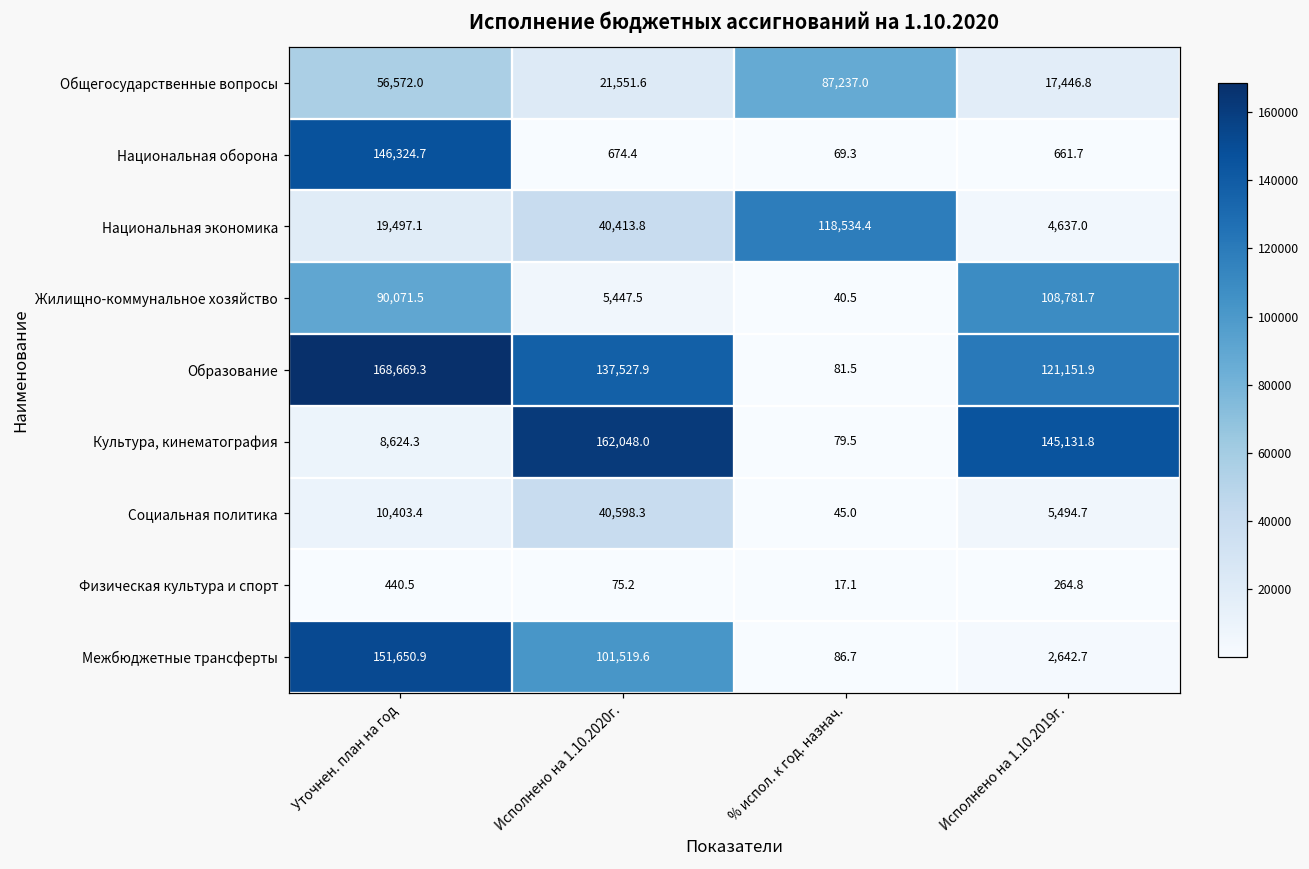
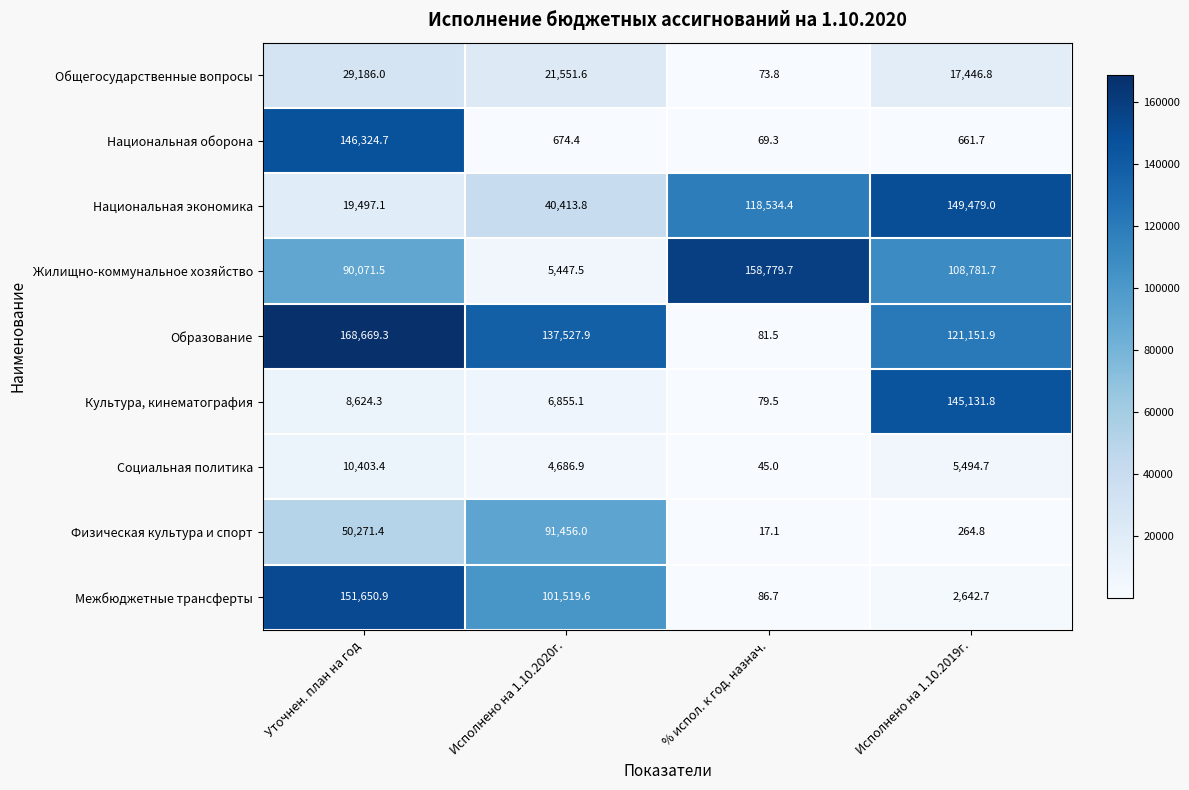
  {
    "Общегосударственные вопросы": {
-     "Уточнен. план на год": "56,572.0",
+     "Уточнен. план на год": "29,186.0",
      "Исполнено на 1.10.2020г.": "21,551.6",
-     "% испол. к год. назнач.": "87,237.0",
+     "% испол. к год. назнач.": "73.8",
      "Исполнено на 1.10.2019г.": "17,446.8"
    },
    "Национальная оборона": {
      "Уточнен. план на год": "146,324.7",
      "Исполнено на 1.10.2020г.": "674.4",
      "% испол. к год. назнач.": "69.3",
      "Исполнено на 1.10.2019г.": "661.7"
    },
    "Национальная экономика": {
      "Уточнен. план на год": "19,497.1",
      "Исполнено на 1.10.2020г.": "40,413.8",
      "% испол. к год. назнач.": "118,534.4",
-     "Исполнено на 1.10.2019г.": "4,637.0"
+     "Исполнено на 1.10.2019г.": "149,479.0"
    },
    "Жилищно-коммунальное хозяйство": {
      "Уточнен. план на год": "90,071.5",
      "Исполнено на 1.10.2020г.": "5,447.5",
-     "% испол. к год. назнач.": "40.5",
+     "% испол. к год. назнач.": "158,779.7",
      "Исполнено на 1.10.2019г.": "108,781.7"
    },
    "Образование": {
      "Уточнен. план на год": "168,669.3",
      "Исполнено на 1.10.2020г.": "137,527.9",
      "% испол. к год. назнач.": "81.5",
      "Исполнено на 1.10.2019г.": "121,151.9"
    },
    "Культура, кинематография": {
      "Уточнен. план на год": "8,624.3",
-     "Исполнено на 1.10.2020г.": "162,048.0",
+     "Исполнено на 1.10.2020г.": "6,855.1",
      "% испол. к год. назнач.": "79.5",
      "Исполнено на 1.10.2019г.": "145,131.8"
    },
    "Социальная политика": {
      "Уточнен. план на год": "10,403.4",
-     "Исполнено на 1.10.2020г.": "40,598.3",
+     "Исполнено на 1.10.2020г.": "4,686.9",
      "% испол. к год. назнач.": "45.0",
      "Исполнено на 1.10.2019г.": "5,494.7"
    },
    "Физическая культура и спорт": {
-     "Уточнен. план на год": "440.5",
-     "Исполнено на 1.10.2020г.": "75.2",
+     "Уточнен. план на год": "50,271.4",
+     "Исполнено на 1.10.2020г.": "91,456.0",
      "% испол. к год. назнач.": "17.1",
      "Исполнено на 1.10.2019г.": "264.8"
    },
    "Межбюджетные трансферты": {
      "Уточнен. план на год": "151,650.9",
      "Исполнено на 1.10.2020г.": "101,519.6",
      "% испол. к год. назнач.": "86.7",
      "Исполнено на 1.10.2019г.": "2,642.7"
    }
  }
